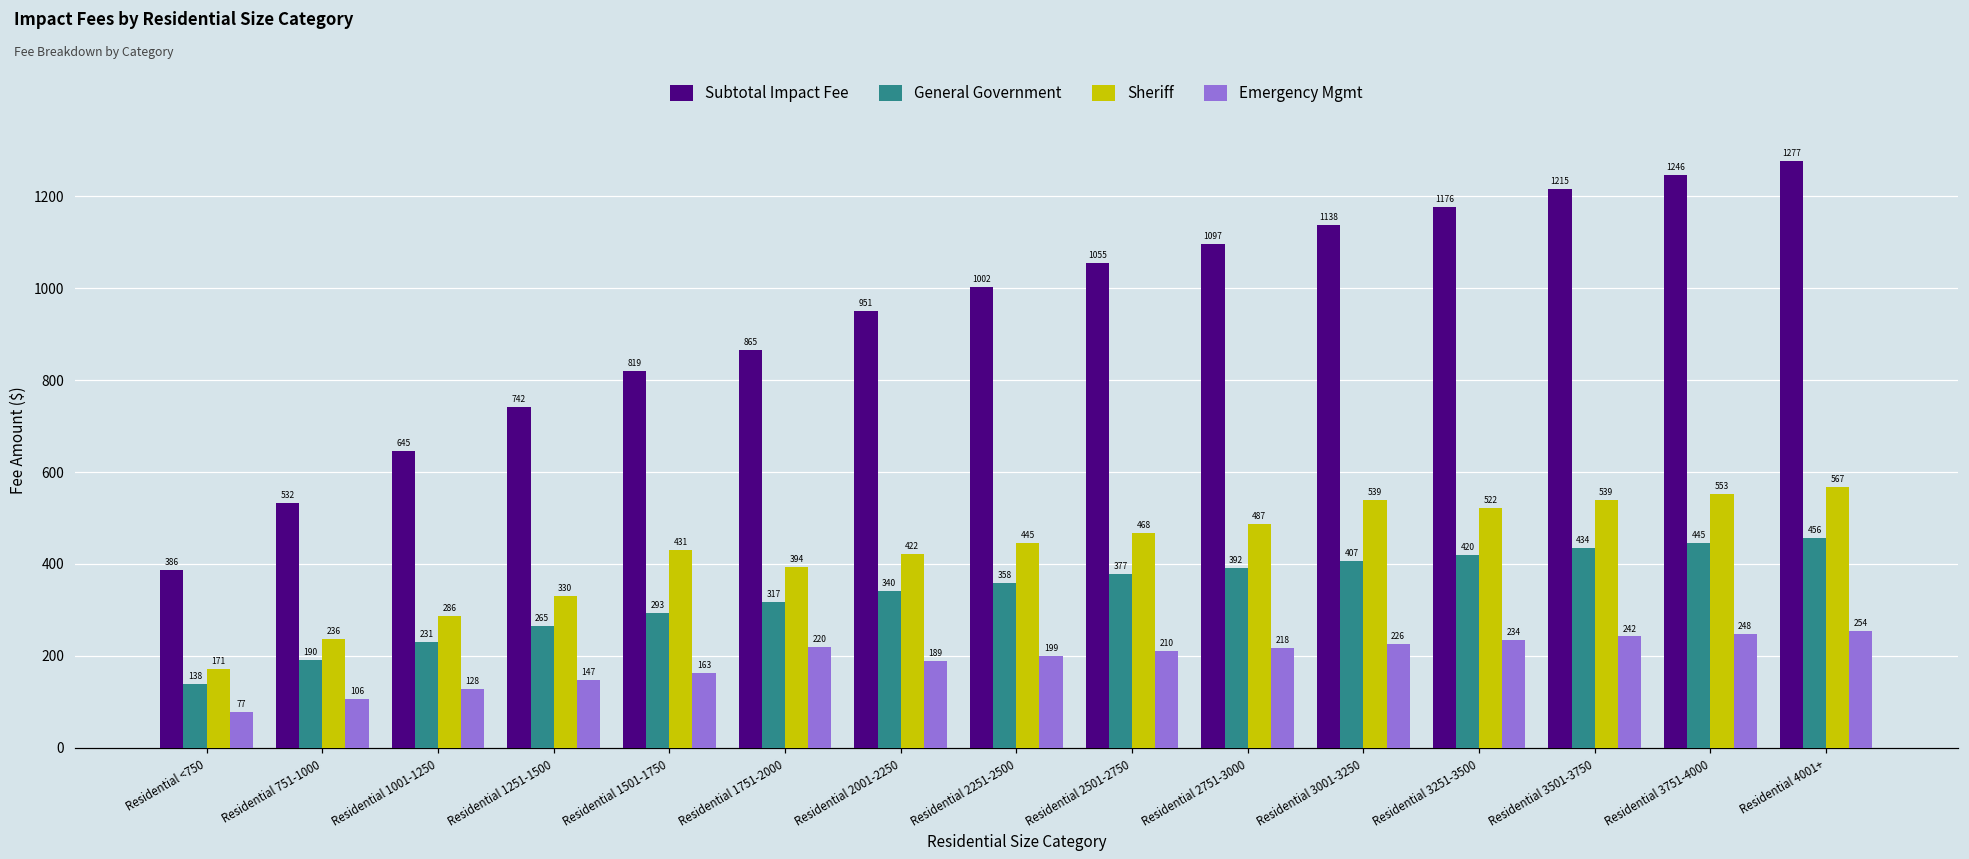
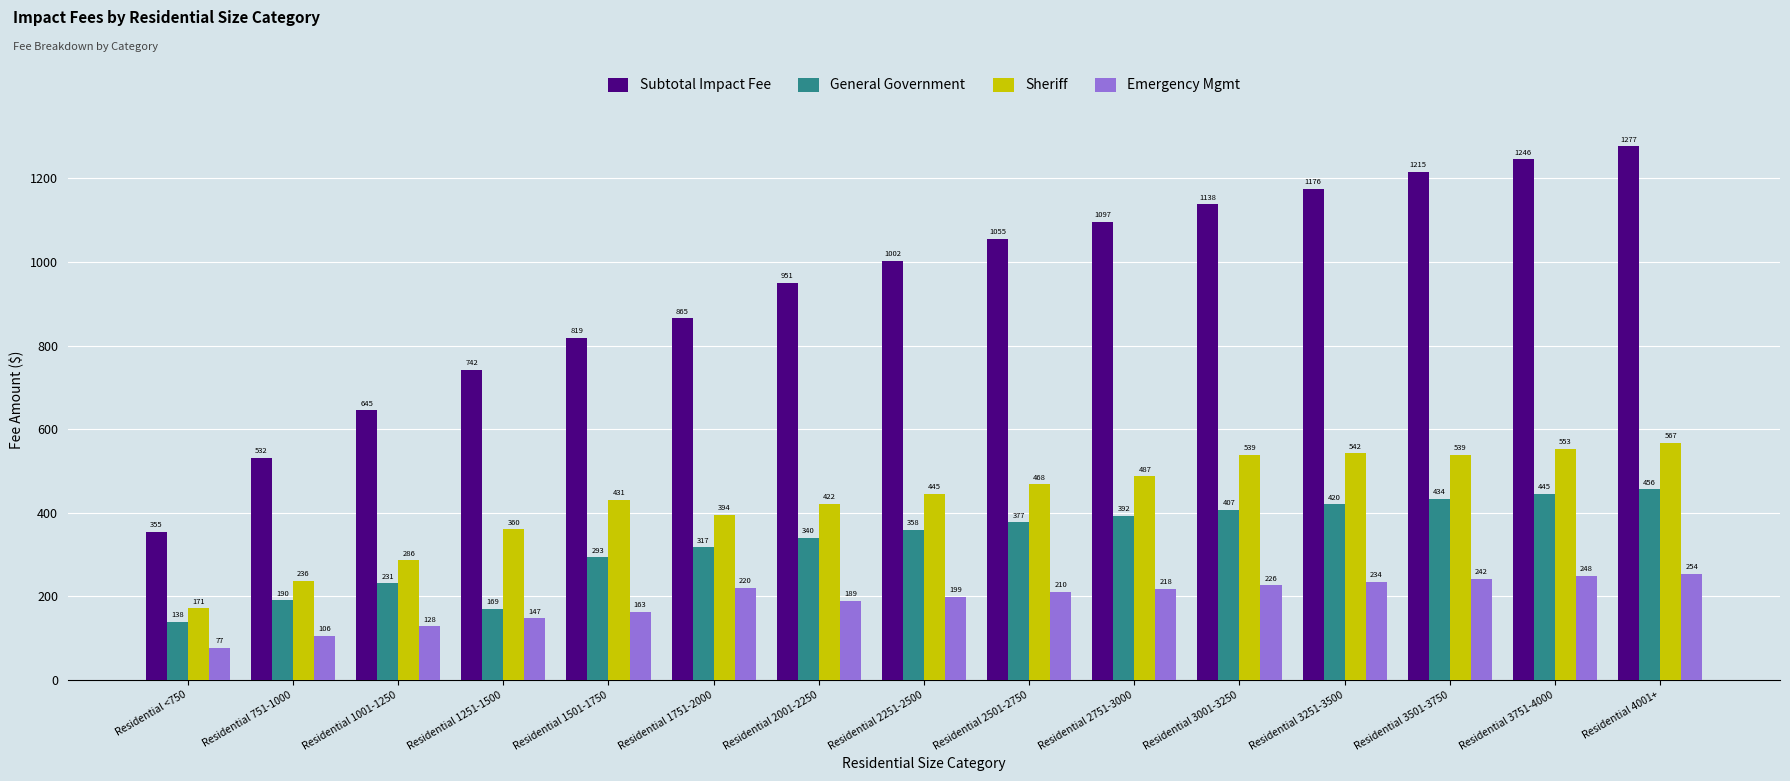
  {
    "Subtotal Impact Fee": {
-     "Residential <750": 386,
+     "Residential <750": 355,
      "Residential 751-1000": 532,
      "Residential 1001-1250": 645,
      "Residential 1251-1500": 742,
      "Residential 1501-1750": 819,
      "Residential 1751-2000": 865,
      "Residential 2001-2250": 951,
      "Residential 2251-2500": 1002,
      "Residential 2501-2750": 1055,
      "Residential 2751-3000": 1097,
      "Residential 3001-3250": 1138,
      "Residential 3251-3500": 1176,
      "Residential 3501-3750": 1215,
      "Residential 3751-4000": 1246,
      "Residential 4001+": 1277
    },
    "General Government": {
      "Residential <750": 138,
      "Residential 751-1000": 190,
      "Residential 1001-1250": 231,
-     "Residential 1251-1500": 265,
+     "Residential 1251-1500": 169,
      "Residential 1501-1750": 293,
      "Residential 1751-2000": 317,
      "Residential 2001-2250": 340,
      "Residential 2251-2500": 358,
      "Residential 2501-2750": 377,
      "Residential 2751-3000": 392,
      "Residential 3001-3250": 407,
      "Residential 3251-3500": 420,
      "Residential 3501-3750": 434,
      "Residential 3751-4000": 445,
      "Residential 4001+": 456
    },
    "Sheriff": {
      "Residential <750": 171,
      "Residential 751-1000": 236,
      "Residential 1001-1250": 286,
-     "Residential 1251-1500": 330,
+     "Residential 1251-1500": 360,
      "Residential 1501-1750": 431,
      "Residential 1751-2000": 394,
      "Residential 2001-2250": 422,
      "Residential 2251-2500": 445,
      "Residential 2501-2750": 468,
      "Residential 2751-3000": 487,
      "Residential 3001-3250": 539,
-     "Residential 3251-3500": 522,
+     "Residential 3251-3500": 542,
      "Residential 3501-3750": 539,
      "Residential 3751-4000": 553,
      "Residential 4001+": 567
    },
    "Emergency Mgmt": {
      "Residential <750": 77,
      "Residential 751-1000": 106,
      "Residential 1001-1250": 128,
      "Residential 1251-1500": 147,
      "Residential 1501-1750": 163,
      "Residential 1751-2000": 220,
      "Residential 2001-2250": 189,
      "Residential 2251-2500": 199,
      "Residential 2501-2750": 210,
      "Residential 2751-3000": 218,
      "Residential 3001-3250": 226,
      "Residential 3251-3500": 234,
      "Residential 3501-3750": 242,
      "Residential 3751-4000": 248,
      "Residential 4001+": 254
    }
  }
